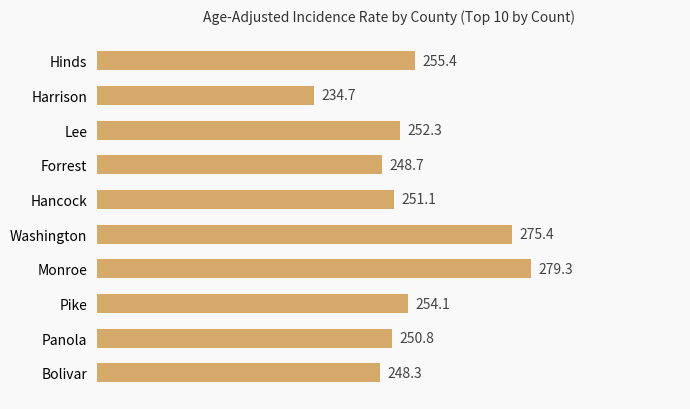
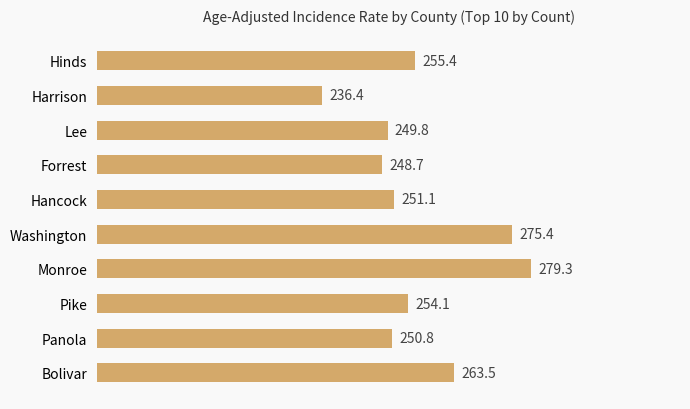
  {
    "Hinds": 255.4,
-   "Harrison": 234.7,
-   "Lee": 252.3,
+   "Harrison": 236.4,
+   "Lee": 249.8,
    "Forrest": 248.7,
    "Hancock": 251.1,
    "Washington": 275.4,
    "Monroe": 279.3,
    "Pike": 254.1,
    "Panola": 250.8,
-   "Bolivar": 248.3
+   "Bolivar": 263.5
  }
